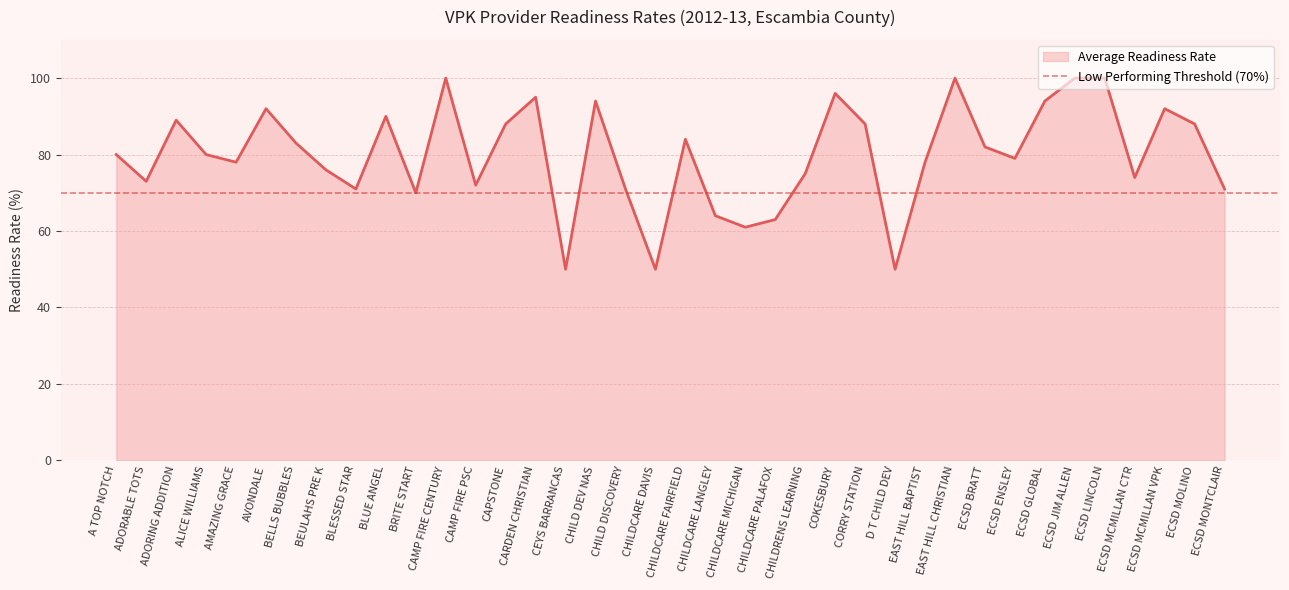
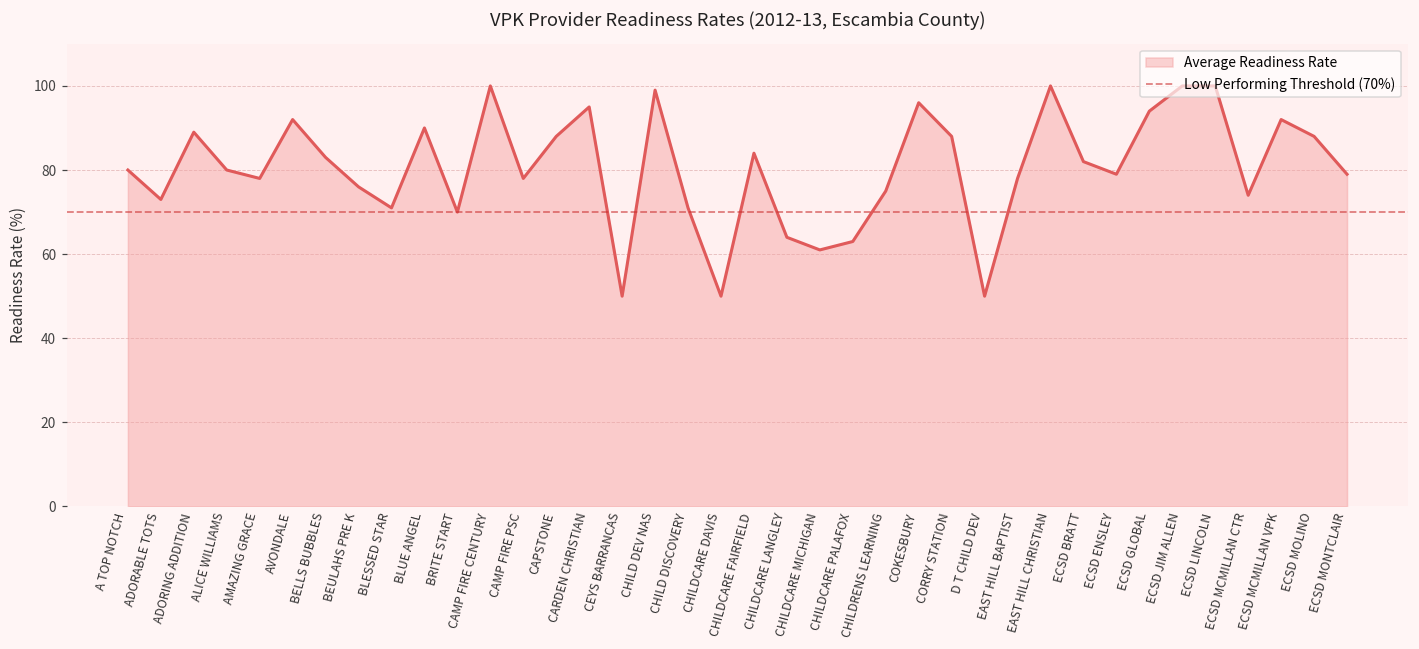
  {
    "A TOP NOTCH": 80,
    "ADORABLE TOTS": 73,
    "ADORING ADDITION": 89,
    "ALICE WILLIAMS": 80,
    "AMAZING GRACE": 78,
    "AVONDALE": 92,
    "BELLS BUBBLES": 83,
    "BEULAHS PRE K": 76,
    "BLESSED STAR": 71,
    "BLUE ANGEL": 90,
    "BRITE START": 70,
    "CAMP FIRE CENTURY": 100,
-   "CAMP FIRE PSC": 72,
+   "CAMP FIRE PSC": 78,
    "CAPSTONE": 88,
    "CARDEN CHRISTIAN": 95,
    "CEYS BARRANCAS": 50,
-   "CHILD DEV NAS": 94,
+   "CHILD DEV NAS": 99,
    "CHILD DISCOVERY": 71,
    "CHILDCARE DAVIS": 50,
    "CHILDCARE FAIRFIELD": 84,
    "CHILDCARE LANGLEY": 64,
    "CHILDCARE MICHIGAN": 61,
    "CHILDCARE PALAFOX": 63,
    "CHILDRENS LEARNING": 75,
    "COKESBURY": 96,
    "CORRY STATION": 88,
    "D T CHILD DEV": 50,
    "EAST HILL BAPTIST": 78,
    "EAST HILL CHRISTIAN": 100,
    "ECSD BRATT": 82,
    "ECSD ENSLEY": 79,
    "ECSD GLOBAL": 94,
    "ECSD MCMILLAN CTR": 74,
    "ECSD MCMILLAN VPK": 92,
    "ECSD MOLINO": 88,
-   "ECSD MONTCLAIR": 71
+   "ECSD MONTCLAIR": 79
  }
